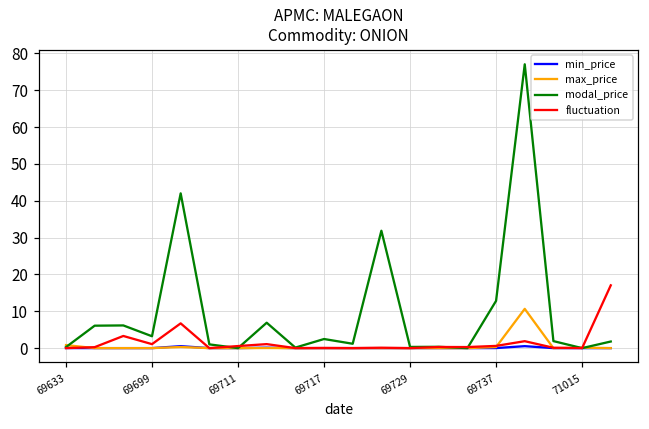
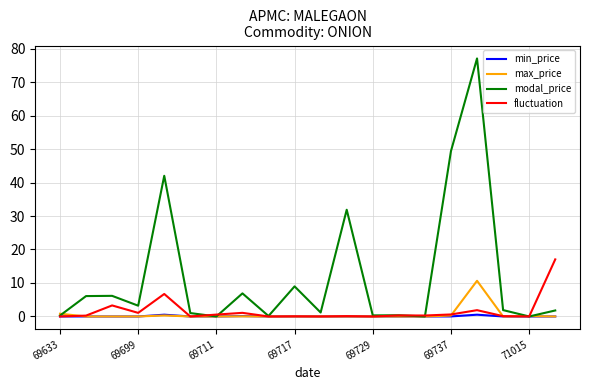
  {
    "modal_price": {
      "69699": 3,
-     "69717": 2,
-     "69737": 13
+     "69717": 9,
+     "69737": 49
    },
    "fluctuation": {
      "69699": 1
    }
  }
